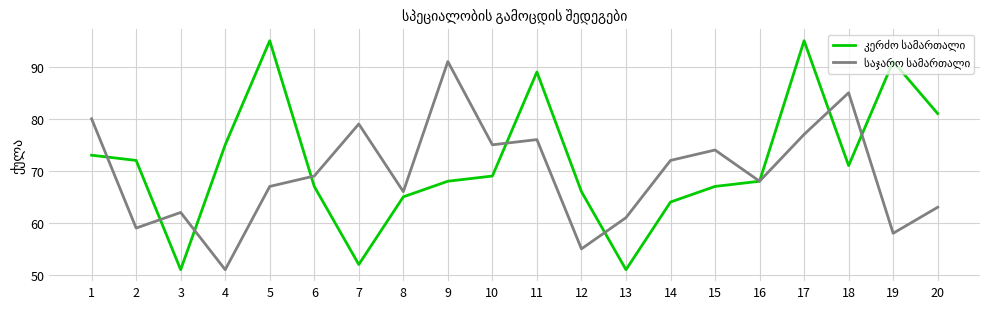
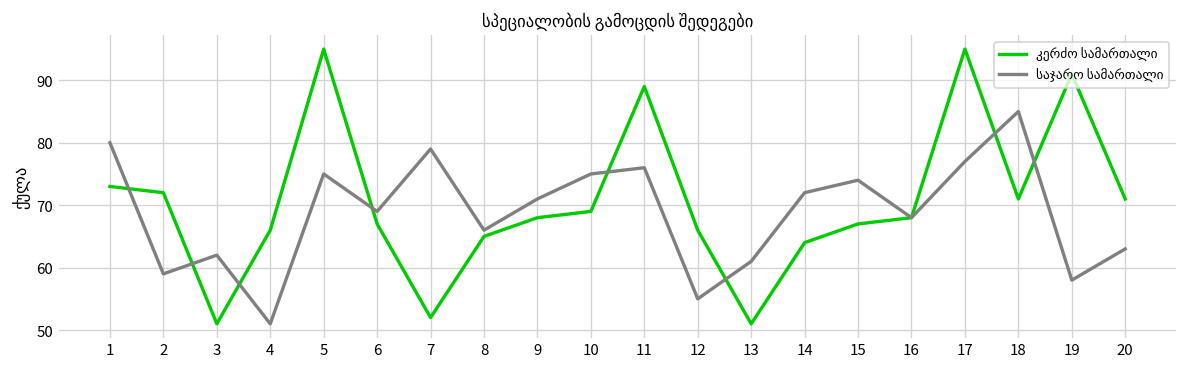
  {
    "კერძო სამართალი": {
      "1": 73,
      "2": 72,
      "3": 51,
-     "4": 75,
+     "4": 66,
      "5": 95,
      "6": 67,
      "7": 52,
      "8": 65,
      "9": 68,
      "10": 69,
      "11": 89,
      "12": 66,
      "13": 51,
      "14": 64,
      "15": 67,
      "17": 95,
      "18": 71,
-     "20": 81
+     "20": 71
    },
    "საჯარო სამართალი": {
      "1": 80,
      "2": 59,
      "3": 62,
      "4": 51,
-     "5": 67,
+     "5": 75,
      "6": 69,
      "7": 79,
      "8": 66,
-     "9": 91,
+     "9": 71,
      "10": 75,
      "11": 76,
      "12": 55,
      "13": 61,
      "14": 72,
      "15": 74,
      "17": 77,
      "18": 85,
      "19": 58,
      "20": 63
    }
  }
